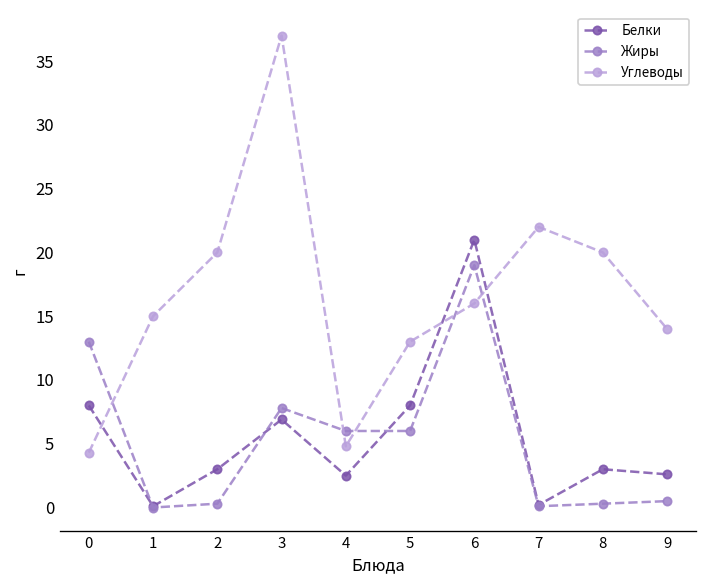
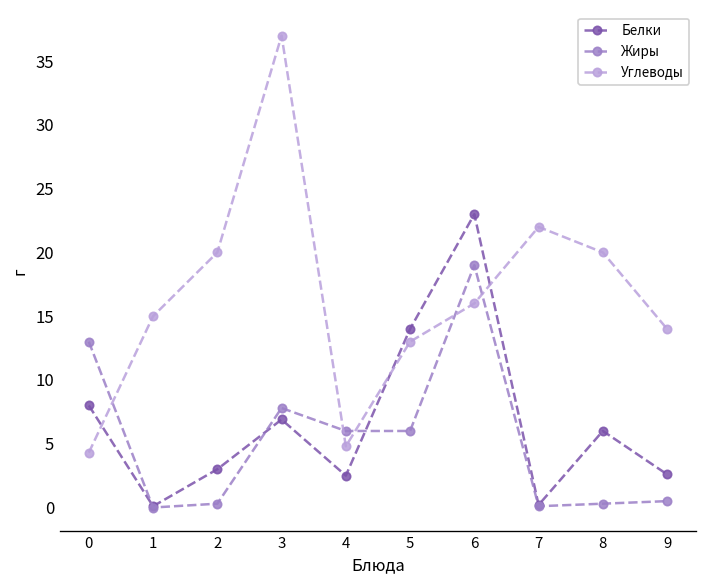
  {
    "Белки": {
      "0": 8,
      "2": 3,
      "3": 7,
      "4": 2.5,
-     "5": 8,
-     "6": 21,
-     "8": 3,
+     "5": 14,
+     "6": 23,
+     "8": 6,
      "9": 2.6
    }
  }
